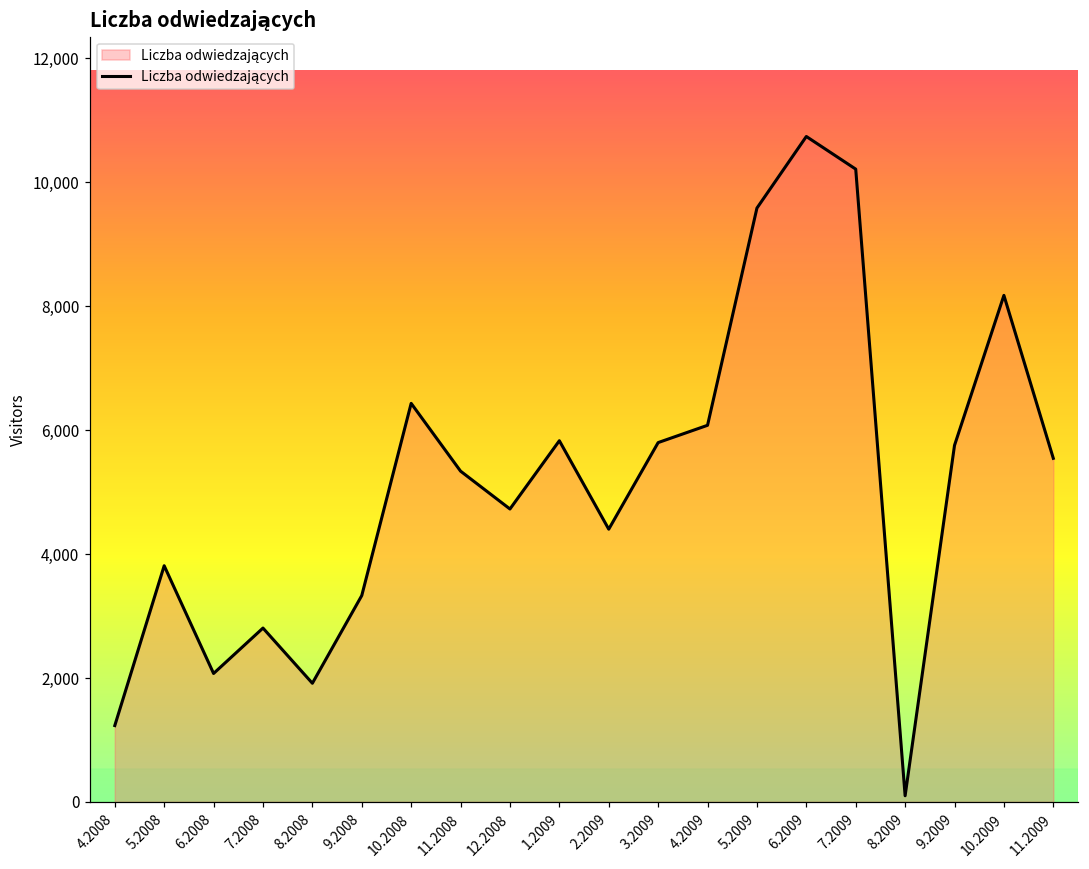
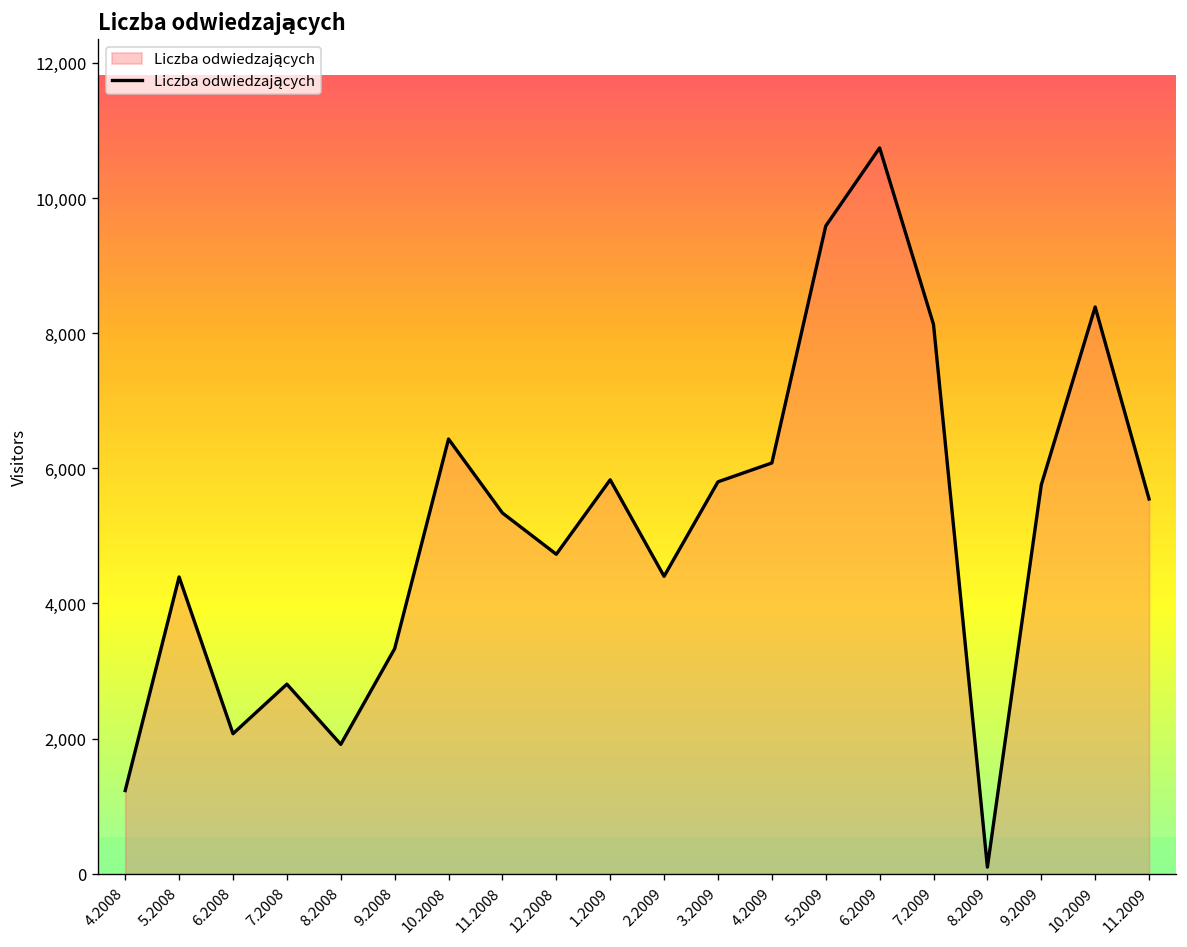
  {
    "4.2008": "1,200",
-   "5.2008": "3,800",
+   "5.2008": "4,400",
    "6.2008": "2,100",
    "7.2008": "2,800",
    "8.2008": "1,900",
    "9.2008": "3,300",
    "10.2008": "6,400",
    "11.2008": "5,300",
    "12.2008": "4,700",
    "1.2009": "5,800",
    "2.2009": "4,400",
    "3.2009": "5,800",
    "4.2009": "6,100",
    "5.2009": "9,600",
    "6.2009": "10,700",
-   "7.2009": "10,200",
+   "7.2009": "8,100",
    "9.2009": "5,800",
-   "10.2009": "8,200",
+   "10.2009": "8,400",
    "11.2009": "5,500"
  }
